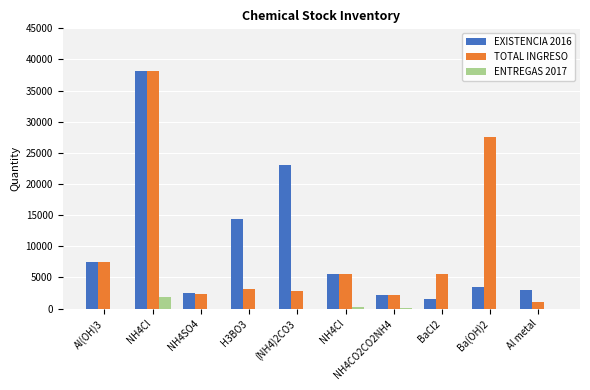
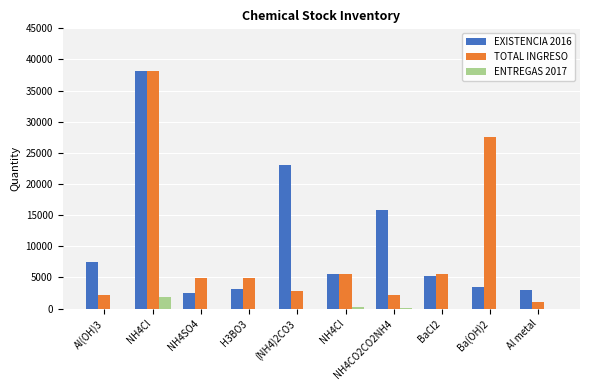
  {
    "EXISTENCIA 2016": {
      "Al(OH)3": 8000,
      "NH4SO4": 3000,
-     "H3BO3": 14000,
+     "H3BO3": 3000,
      "(NH4)2CO3": 23000,
-     "NH4CO2CO2NH4": 2000,
-     "BaCl2": 2000,
+     "NH4CO2CO2NH4": 16000,
+     "BaCl2": 5000,
      "Ba(OH)2": 3000,
      "Al metal": 3000
    },
    "TOTAL INGRESO": {
-     "Al(OH)3": 8000,
-     "NH4SO4": 2000,
-     "H3BO3": 3000,
+     "Al(OH)3": 2000,
+     "NH4SO4": 5000,
+     "H3BO3": 5000,
      "(NH4)2CO3": 3000,
      "NH4CO2CO2NH4": 2000,
      "BaCl2": 5000,
      "Ba(OH)2": 28000,
      "Al metal": 1000
    },
    "ENTREGAS 2017": {
      "Al(OH)3": 0,
      "NH4SO4": 0,
      "H3BO3": 0,
      "(NH4)2CO3": 0,
      "BaCl2": 0,
      "Ba(OH)2": 0,
      "Al metal": 0
    }
  }
